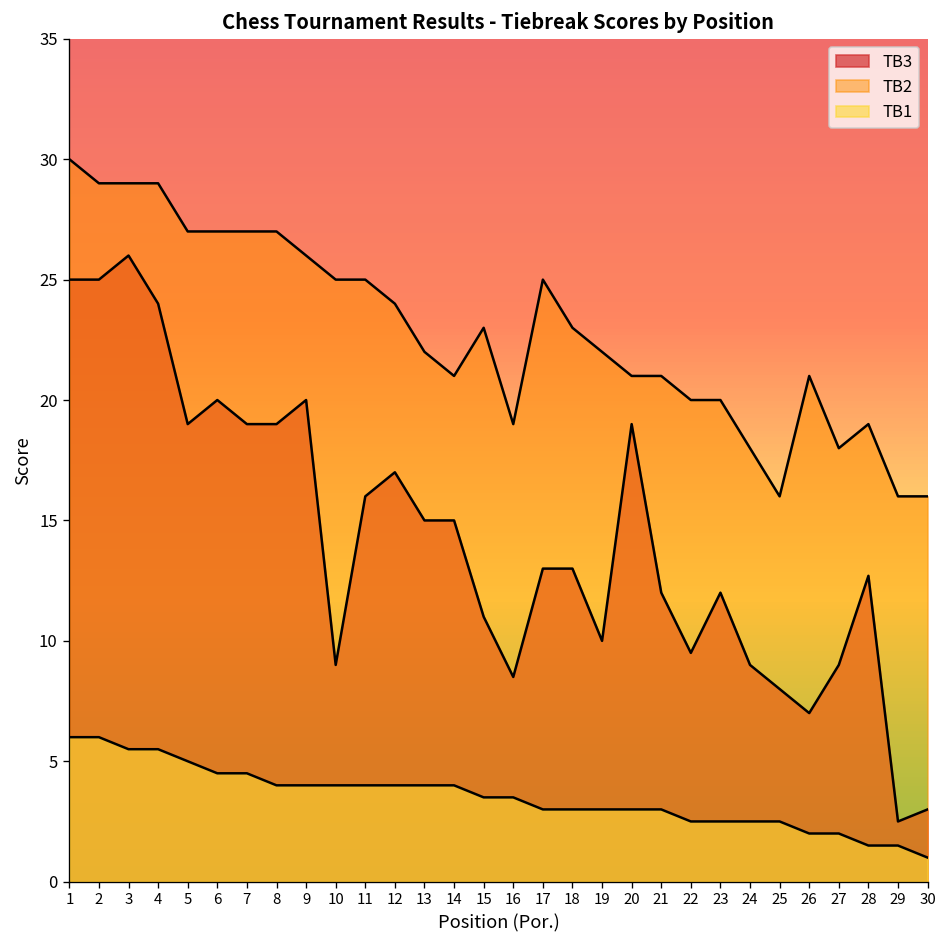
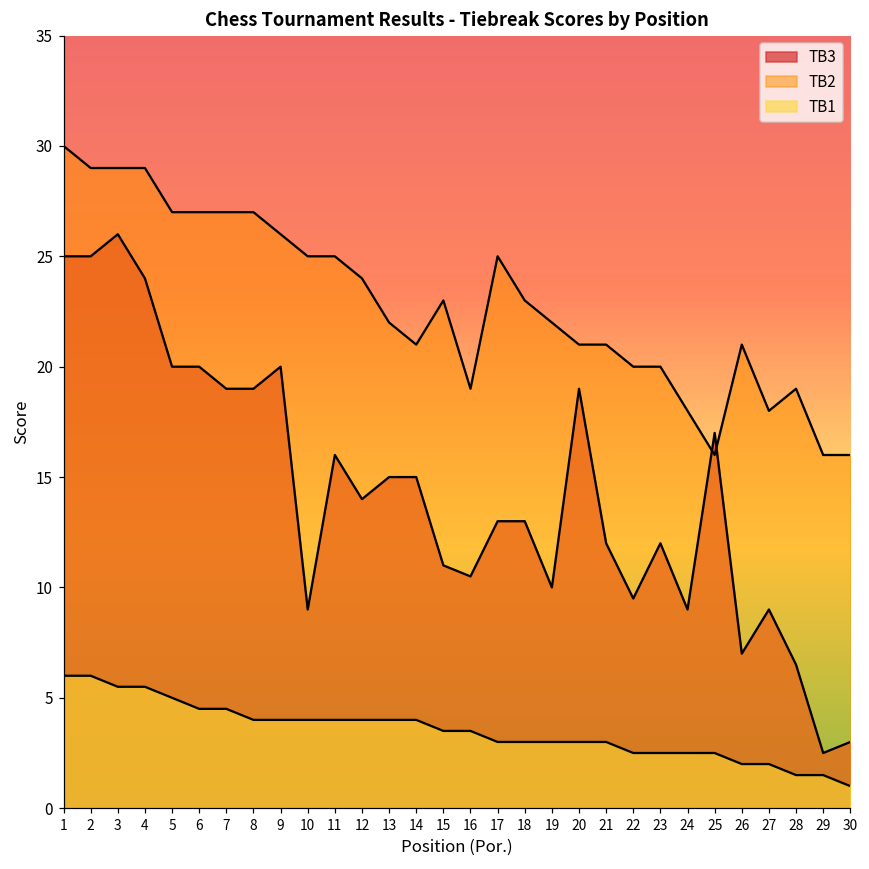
  {
    "TB3": {
      "1": 25.0,
      "2": 25.0,
      "3": 26.0,
      "4": 24.0,
-     "5": 19,
+     "5": 20,
      "6": 20.0,
      "7": 19.0,
      "8": 19.0,
      "9": 20.0,
      "10": 9.0,
      "11": 16.0,
-     "12": 17,
+     "12": 14,
      "13": 15.0,
      "14": 15.0,
      "15": 11.0,
-     "16": 8.5,
+     "16": 10.5,
      "17": 13.0,
      "18": 13.0,
      "19": 10.0,
      "20": 19.0,
      "21": 12.0,
      "22": 9.5,
      "23": 12.0,
      "24": 9.0,
-     "25": 8,
+     "25": 17,
      "26": 7.0,
      "27": 9.0,
-     "28": 12.7,
+     "28": 6.5,
      "29": 2.5,
      "30": 3.0
    }
  }
